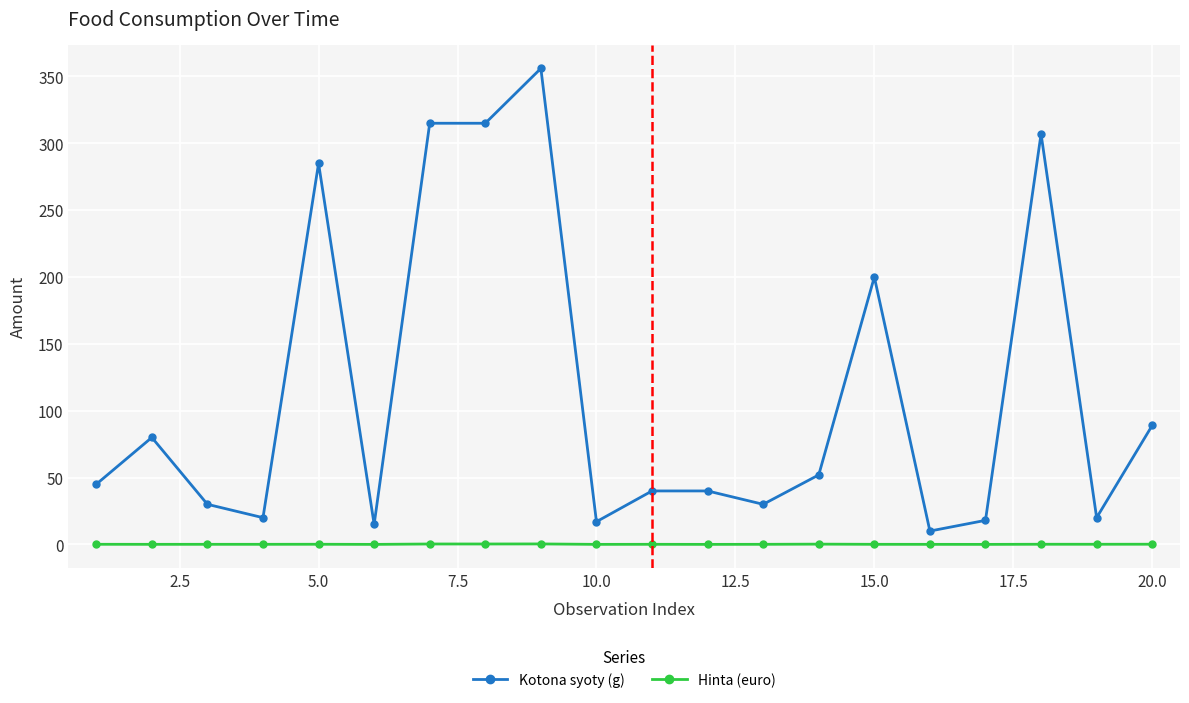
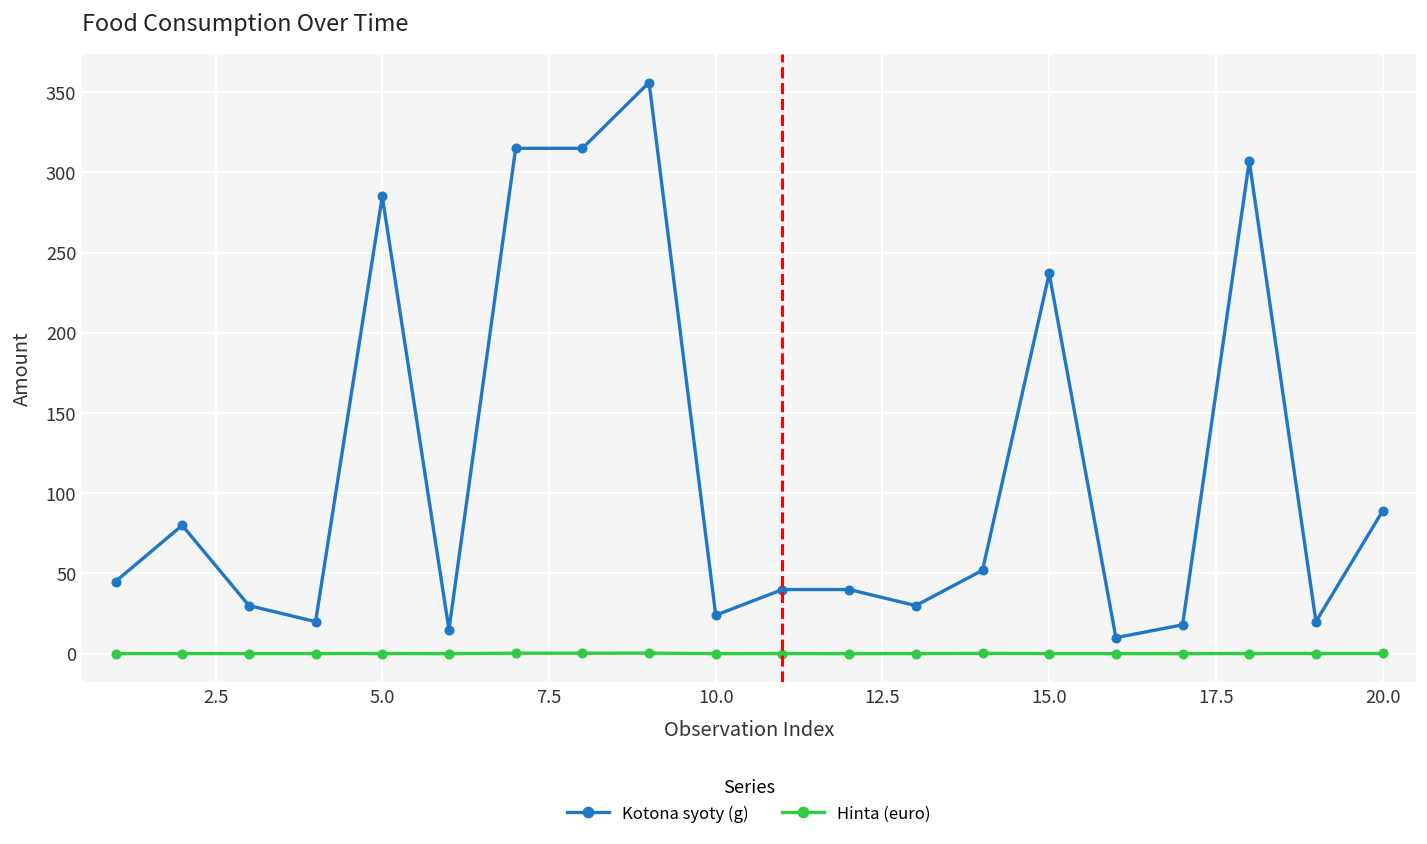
  {
    "Kotona syoty (g)": {
      "5.0": 285,
-     "10.0": 17,
-     "15.0": 200,
+     "10.0": 24,
+     "15.0": 237,
      "20.0": 89
    },
    "Hinta (euro)": {
      "5.0": 0,
      "10.0": 0,
      "15.0": 0,
      "20.0": 0
    }
  }
